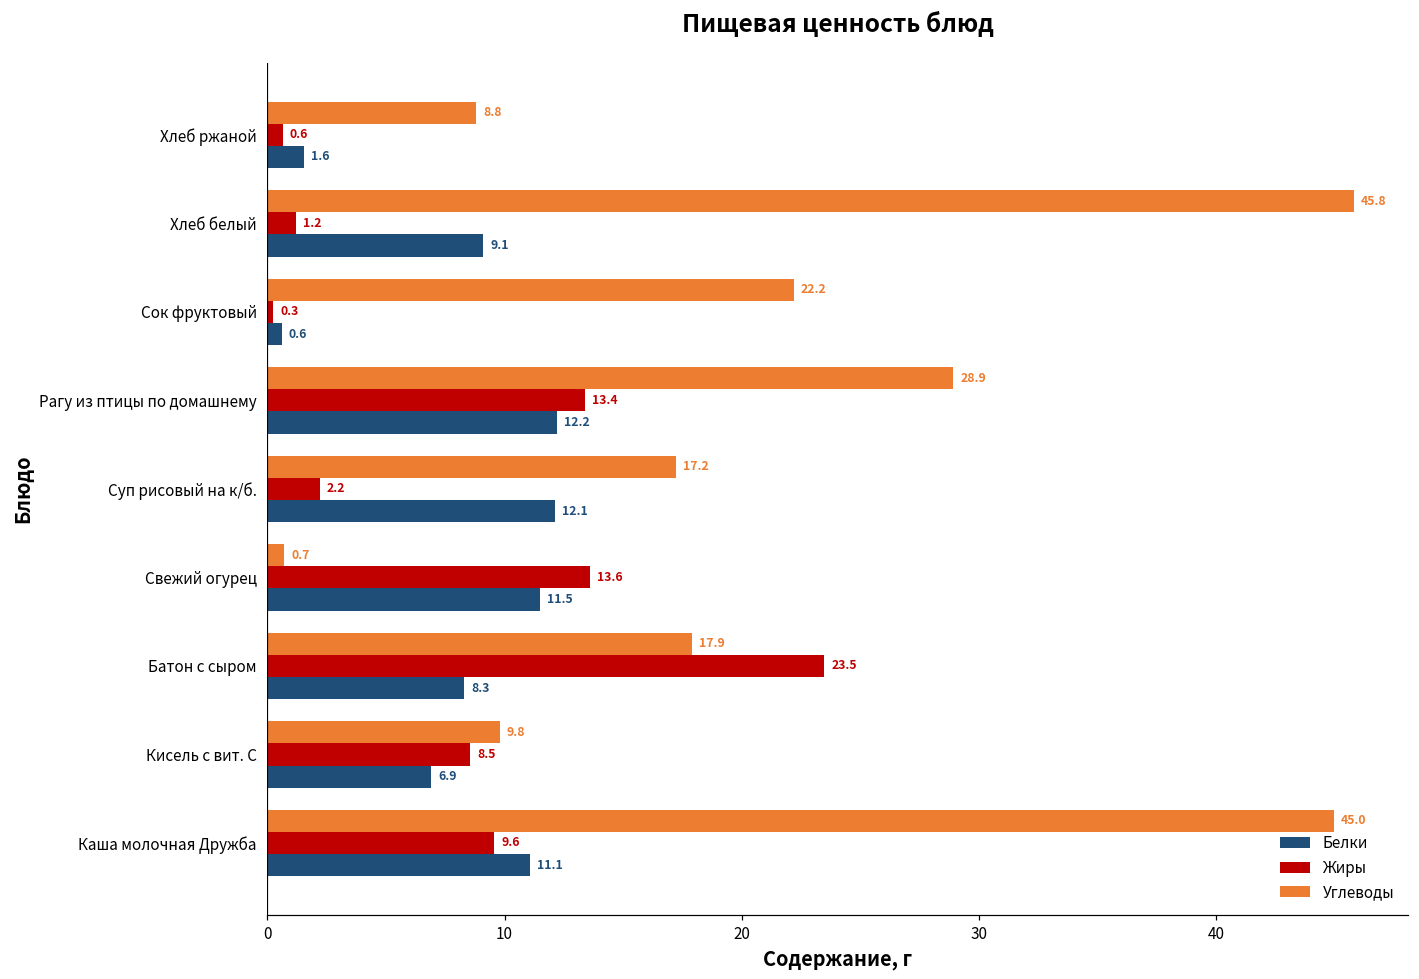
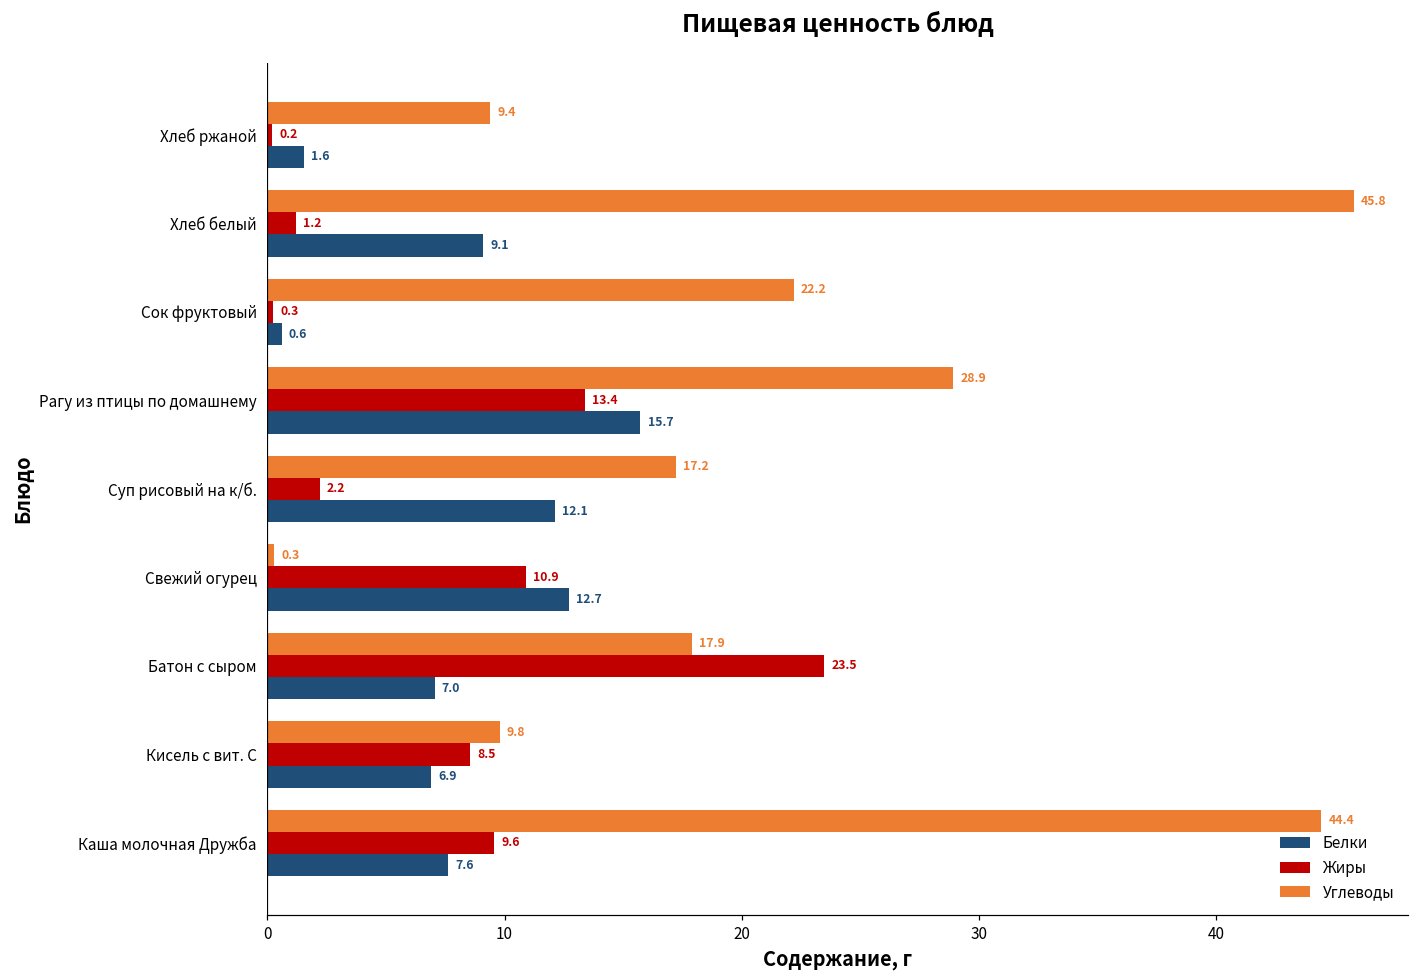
  {
    "Белки": {
      "Хлеб ржаной": 1.6,
      "Хлеб белый": 9.1,
      "Сок фруктовый": 0.6,
-     "Рагу из птицы по домашнему": 12.2,
+     "Рагу из птицы по домашнему": 15.7,
      "Суп рисовый на к/б.": 12.1,
-     "Свежий огурец": 11.5,
-     "Батон с сыром": 8.3,
+     "Свежий огурец": 12.7,
+     "Батон с сыром": 7.0,
      "Кисель с вит. С": 6.9,
-     "Каша молочная Дружба": 11.1
+     "Каша молочная Дружба": 7.6
    },
    "Жиры": {
-     "Хлеб ржаной": 0.6,
+     "Хлеб ржаной": 0.2,
      "Хлеб белый": 1.2,
      "Сок фруктовый": 0.3,
      "Рагу из птицы по домашнему": 13.4,
      "Суп рисовый на к/б.": 2.2,
-     "Свежий огурец": 13.6,
+     "Свежий огурец": 10.9,
      "Батон с сыром": 23.5,
      "Кисель с вит. С": 8.5,
      "Каша молочная Дружба": 9.6
    },
    "Углеводы": {
-     "Хлеб ржаной": 8.8,
+     "Хлеб ржаной": 9.4,
      "Хлеб белый": 45.8,
      "Сок фруктовый": 22.2,
      "Рагу из птицы по домашнему": 28.9,
      "Суп рисовый на к/б.": 17.2,
-     "Свежий огурец": 0.7,
+     "Свежий огурец": 0.3,
      "Батон с сыром": 17.9,
      "Кисель с вит. С": 9.8,
-     "Каша молочная Дружба": 45.0
+     "Каша молочная Дружба": 44.4
    }
  }
